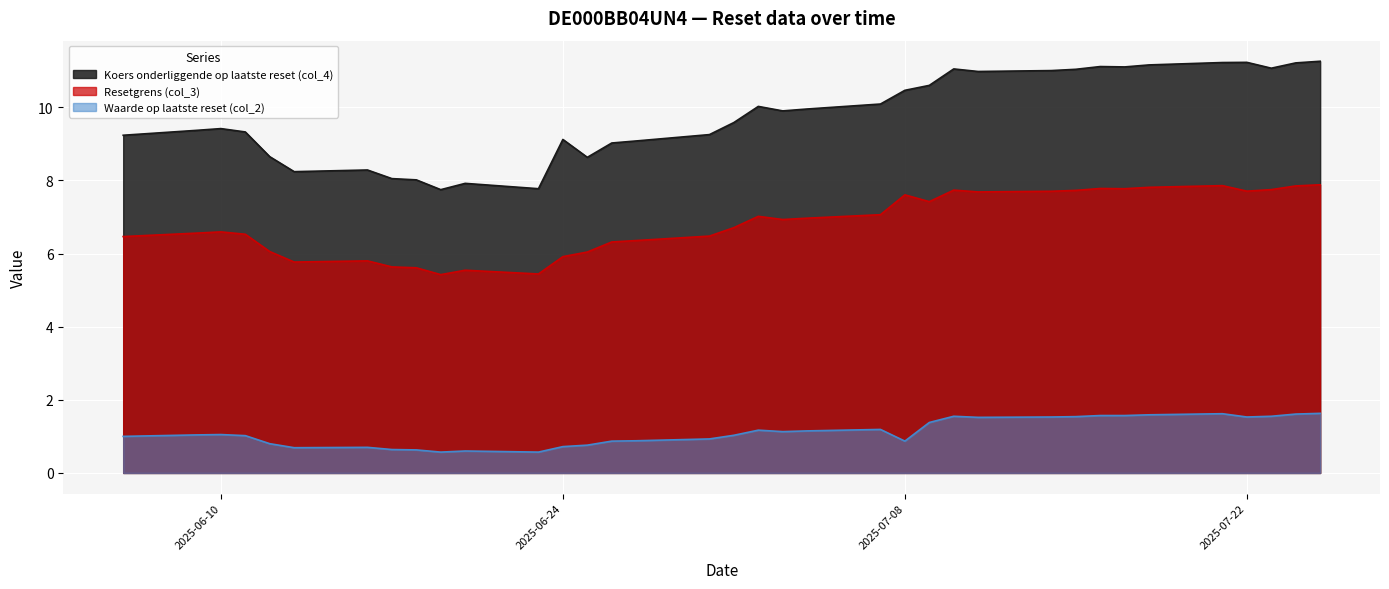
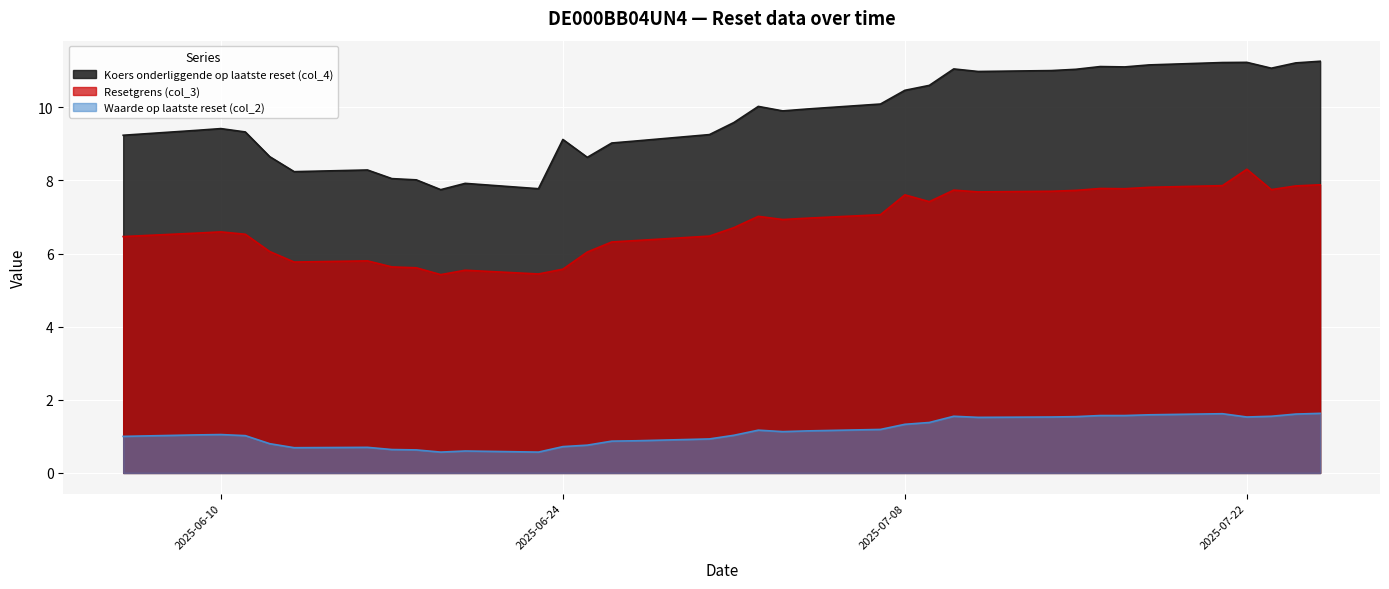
  {
    "Koers onderliggende op laatste reset (col_4)": {
      "2025-06-10": 9.4,
      "2025-06-24": 9.1,
      "2025-07-08": 10.5,
      "2025-07-22": 11.2
    },
    "Resetgrens (col_3)": {
      "2025-06-10": 6.6,
-     "2025-06-24": 5.9,
+     "2025-06-24": 5.6,
      "2025-07-08": 7.6,
-     "2025-07-22": 7.7
+     "2025-07-22": 8.3
    },
    "Waarde op laatste reset (col_2)": {
      "2025-06-10": 1.1,
      "2025-06-24": 0.7,
-     "2025-07-08": 0.9,
+     "2025-07-08": 1.3,
      "2025-07-22": 1.5
    }
  }
